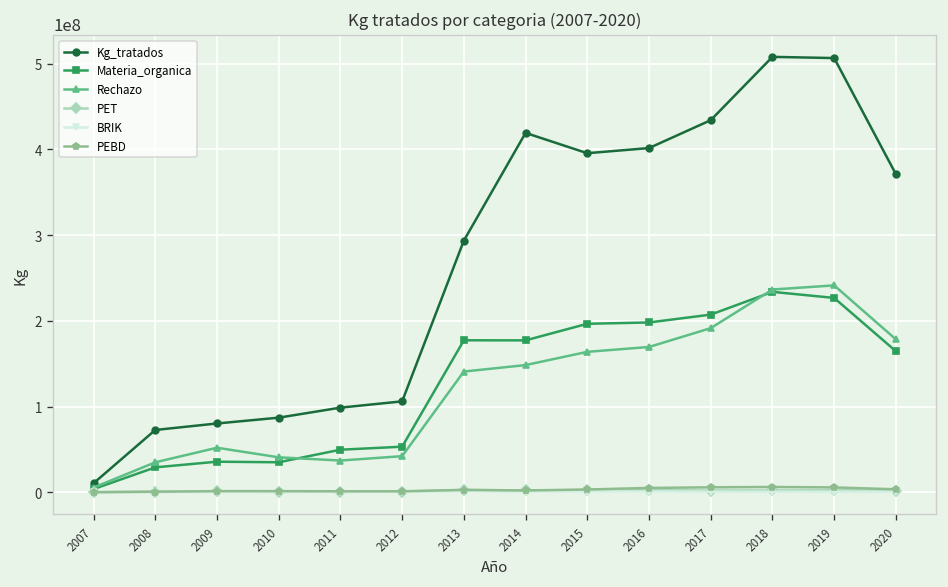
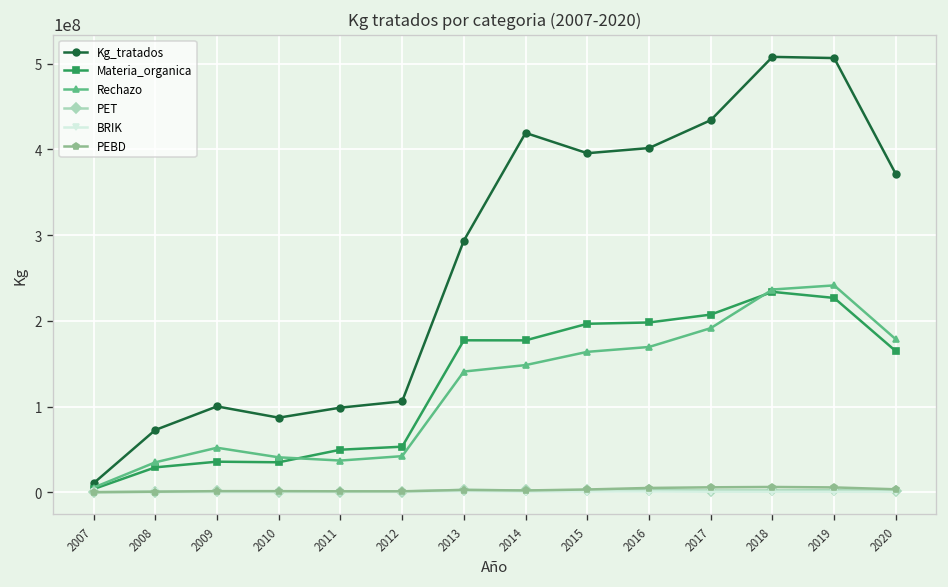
  {
    "Kg_tratados": {
      "2007": 10000000,
      "2008": 70000000,
-     "2009": 80000000,
+     "2009": 100000000,
      "2010": 90000000,
      "2011": 100000000,
      "2012": 110000000,
      "2013": 290000000,
      "2014": 420000000,
      "2015": 400000000,
      "2016": 400000000,
      "2017": 430000000,
      "2018": 510000000,
      "2019": 510000000,
      "2020": 370000000
    },
    "Materia_organica": {
      "2008": 30000000,
      "2009": 40000000,
      "2010": 30000000,
      "2011": 50000000,
      "2012": 50000000,
      "2013": 180000000,
      "2014": 180000000,
      "2015": 200000000,
      "2016": 200000000,
      "2017": 210000000,
      "2019": 230000000,
      "2020": 160000000
    }
  }
